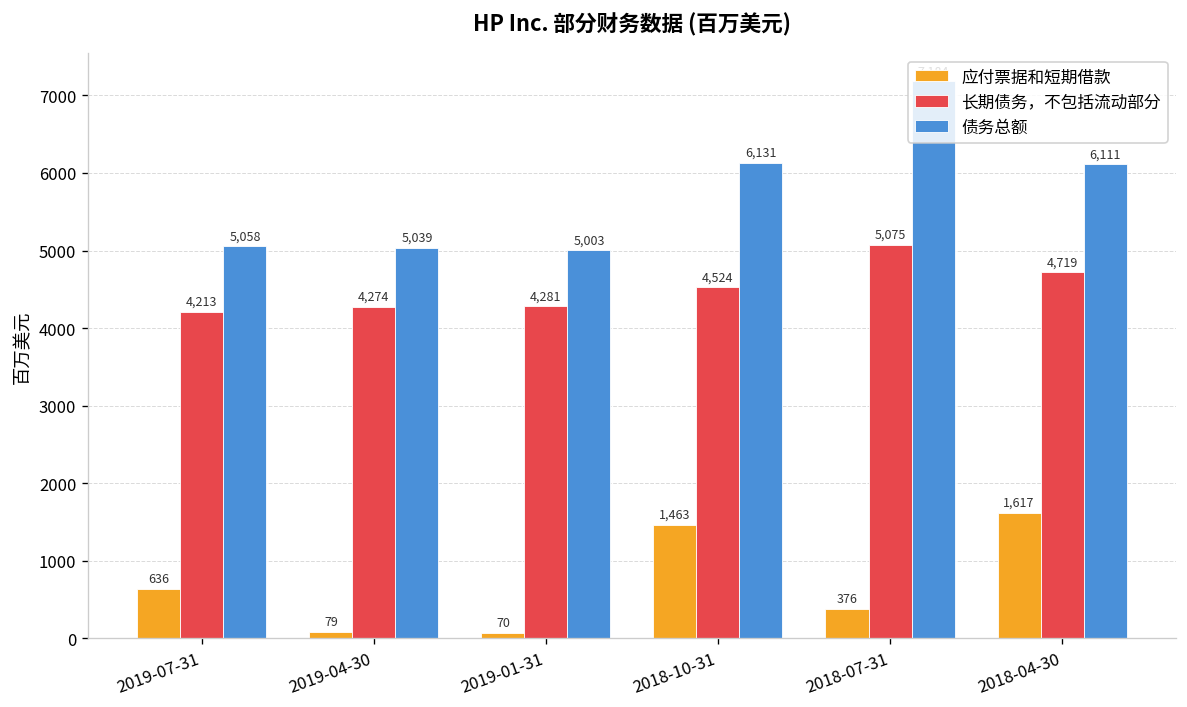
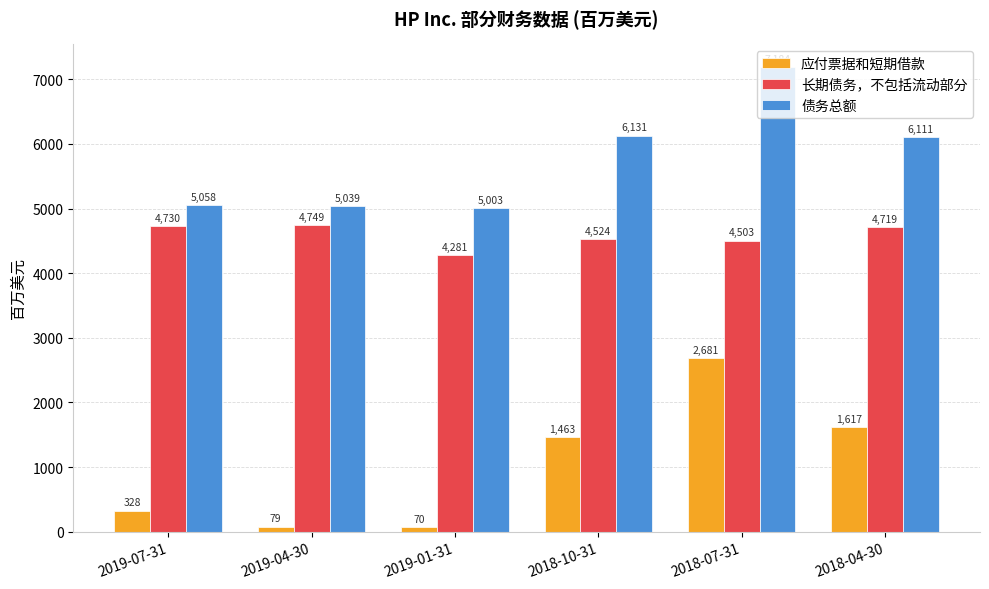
  {
    "应付票据和短期借款": {
-     "2019-07-31": "636",
+     "2019-07-31": "328",
      "2019-04-30": "79",
      "2019-01-31": "70",
      "2018-10-31": "1,463",
-     "2018-07-31": "376",
+     "2018-07-31": "2,681",
      "2018-04-30": "1,617"
    },
    "长期债务，不包括流动部分": {
-     "2019-07-31": "4,213",
-     "2019-04-30": "4,274",
+     "2019-07-31": "4,730",
+     "2019-04-30": "4,749",
      "2019-01-31": "4,281",
      "2018-10-31": "4,524",
-     "2018-07-31": "5,075",
+     "2018-07-31": "4,503",
      "2018-04-30": "4,719"
    },
    "债务总额": {
      "2019-07-31": "5,058",
      "2019-04-30": "5,039",
      "2019-01-31": "5,003",
      "2018-10-31": "6,131",
      "2018-04-30": "6,111"
    }
  }
